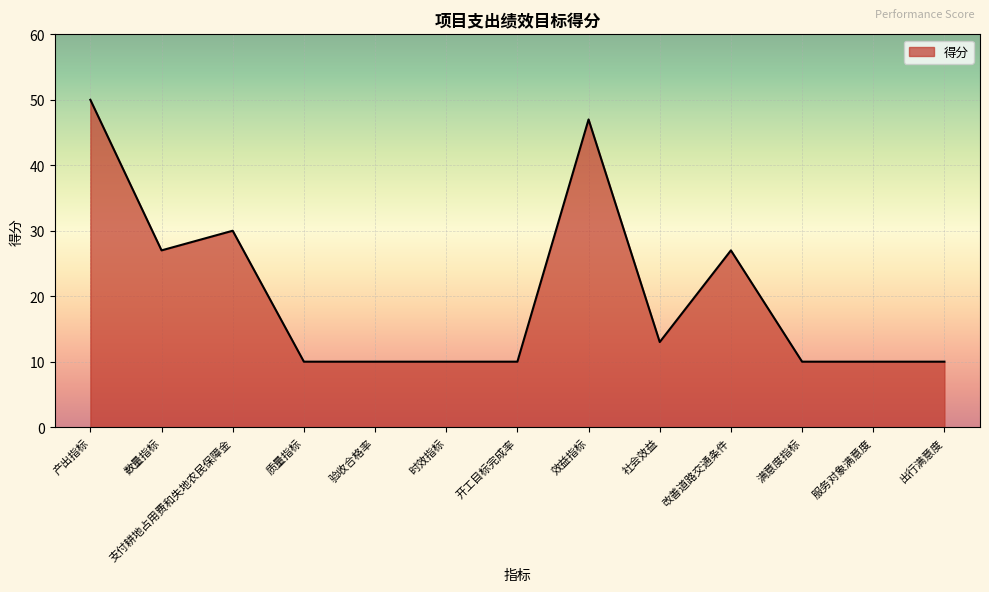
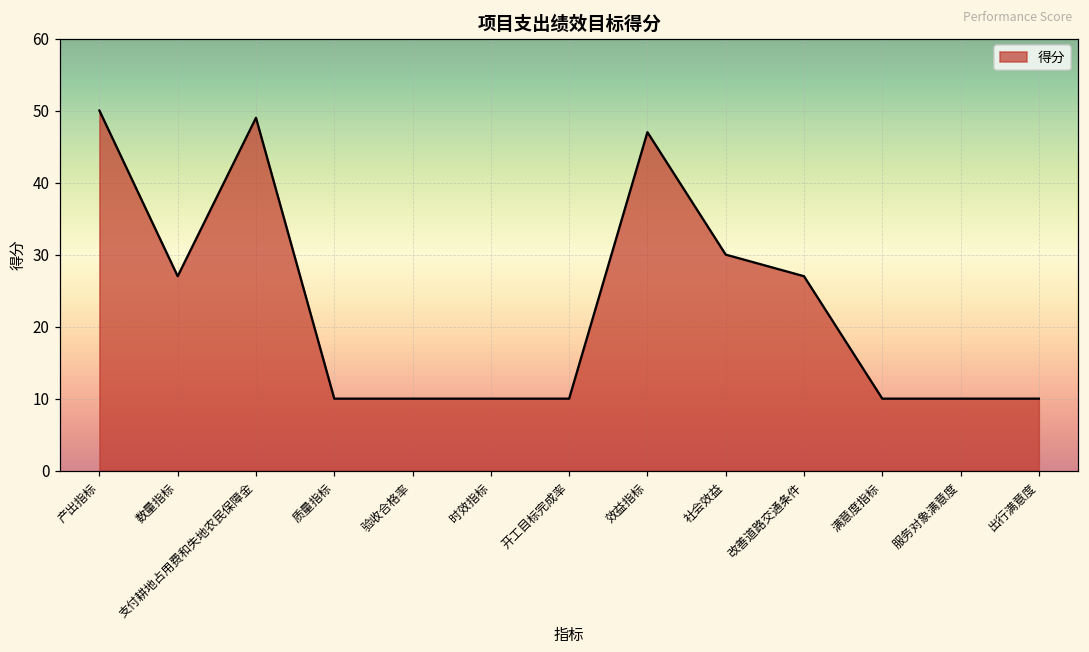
  {
    "产出指标": 50,
    "数量指标": 27,
-   "支付耕地占用费和失地农民保障金": 30,
+   "支付耕地占用费和失地农民保障金": 49,
    "质量指标": 10,
    "验收合格率": 10,
    "时效指标": 10,
    "开工目标完成率": 10,
    "效益指标": 47,
-   "社会效益": 13,
+   "社会效益": 30,
    "改善道路交通条件": 27,
    "满意度指标": 10,
    "服务对象满意度": 10,
    "出行满意度": 10
  }
